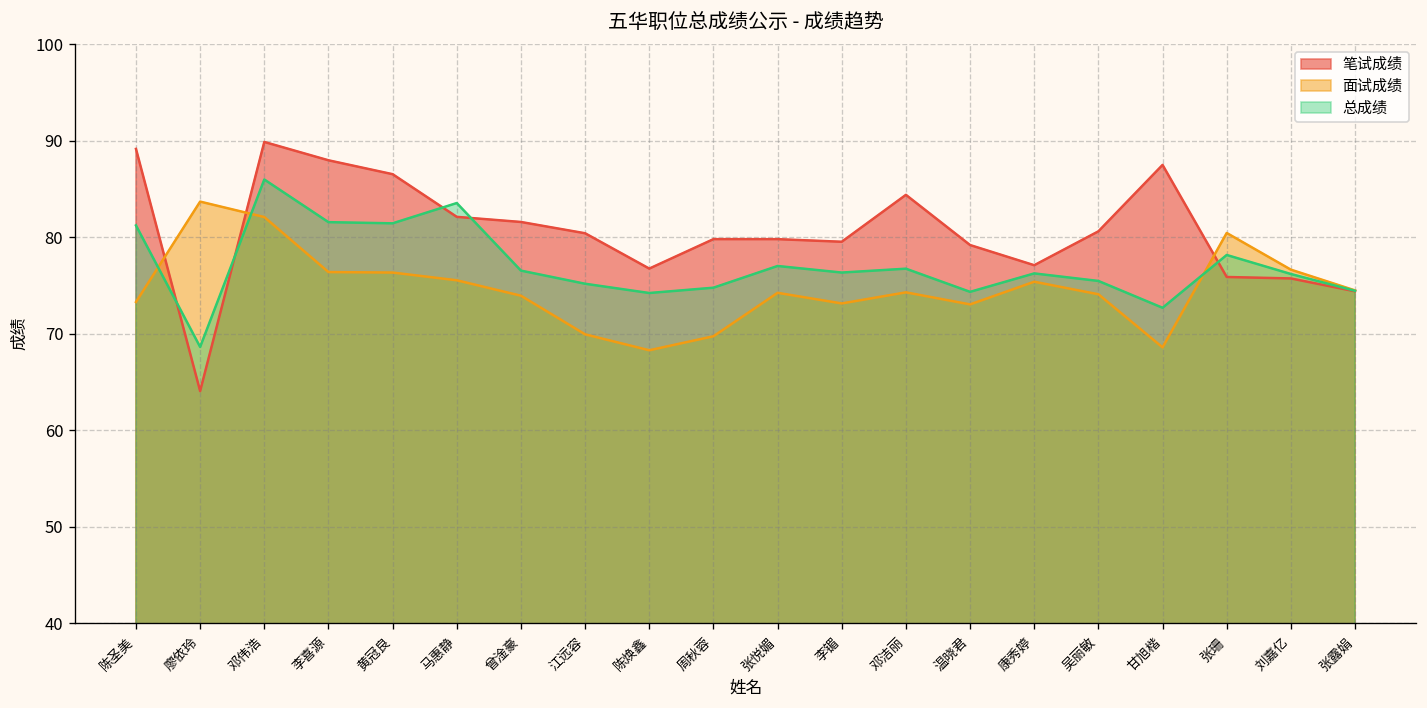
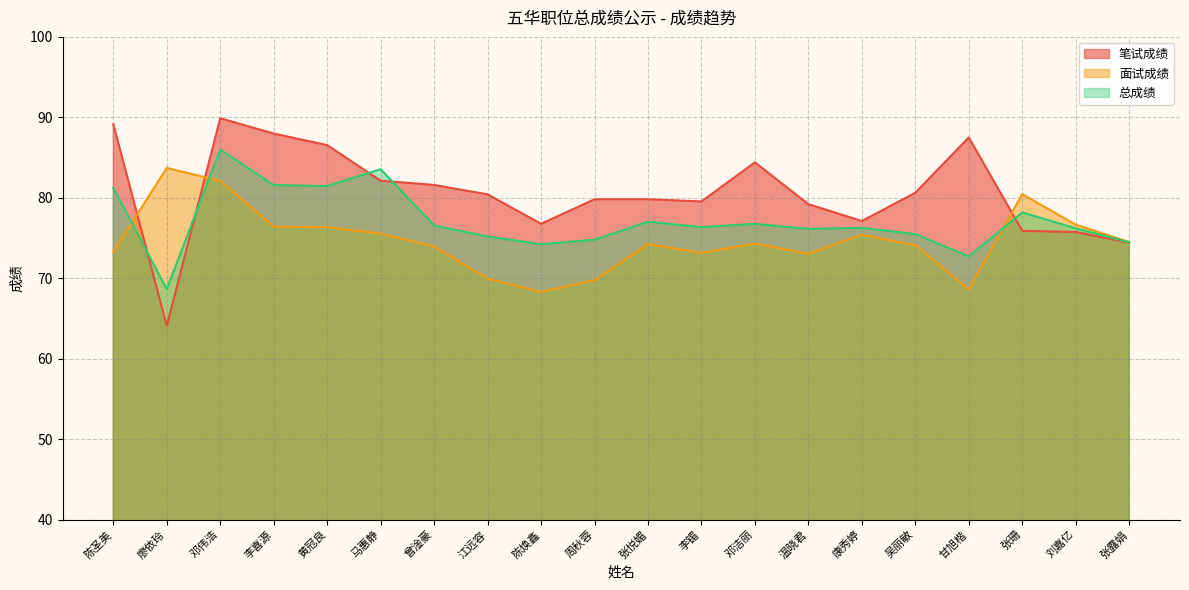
  {
    "笔试成绩": {
      "陈圣美": 89,
      "廖依玲": 64,
      "邓伟浩": 90,
      "李喜源": 88,
      "黄冠良": 87,
      "马惠静": 82,
      "曾淦豪": 82,
      "江远容": 80,
      "陈焕鑫": 77,
      "周秋蓉": 80,
      "张悦媚": 80,
      "李镅": 80,
      "邓洁丽": 84,
      "温晓君": 79,
      "康秀婷": 77,
      "吴丽敏": 81,
      "甘旭楷": 88,
      "张珊": 76,
      "刘嘉亿": 76
    },
    "面试成绩": {
      "陈圣美": 73,
      "廖依玲": 84,
      "邓伟浩": 82,
      "李喜源": 76,
      "黄冠良": 76,
      "马惠静": 76,
      "曾淦豪": 74,
      "江远容": 70,
      "陈焕鑫": 68,
      "周秋蓉": 70,
      "张悦媚": 74,
      "李镅": 73,
      "邓洁丽": 74,
      "温晓君": 73,
      "康秀婷": 75,
      "吴丽敏": 74,
      "甘旭楷": 69,
      "张珊": 80,
      "刘嘉亿": 77
    },
    "总成绩": {
      "陈圣美": 81,
      "廖依玲": 69,
      "邓伟浩": 86,
      "李喜源": 82,
      "黄冠良": 81,
      "马惠静": 84,
      "曾淦豪": 77,
      "江远容": 75,
      "陈焕鑫": 74,
      "周秋蓉": 75,
      "张悦媚": 77,
      "李镅": 76,
      "邓洁丽": 77,
-     "温晓君": 74,
+     "温晓君": 76,
      "康秀婷": 76,
      "吴丽敏": 75,
      "甘旭楷": 73,
      "张珊": 78,
      "刘嘉亿": 76
    }
  }
